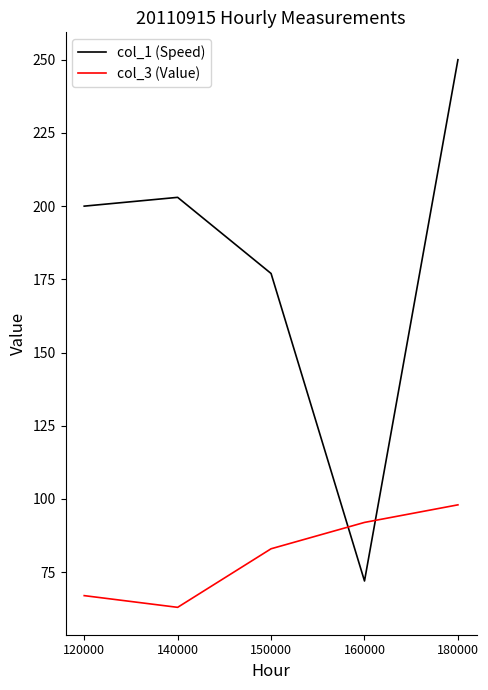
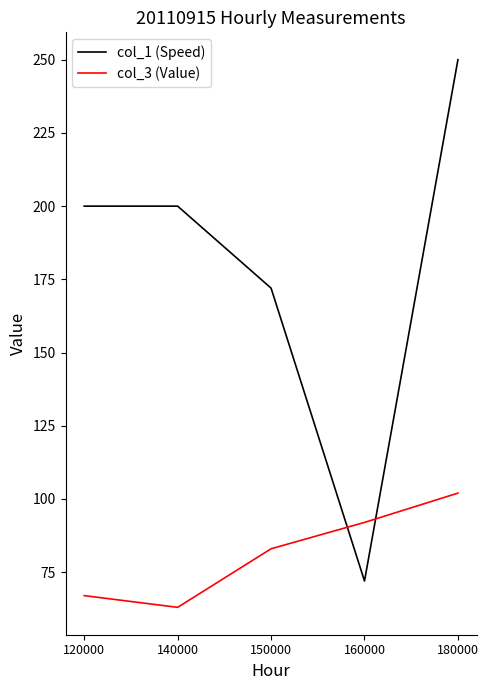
  {
    "col_1 (Speed)": {
      "120000": 200,
-     "140000": 203,
-     "150000": 177,
+     "140000": 200,
+     "150000": 172,
      "160000": 72,
      "180000": 250
    },
    "col_3 (Value)": {
      "120000": 67,
      "140000": 63,
      "150000": 83,
      "160000": 92,
-     "180000": 98
+     "180000": 102
    }
  }
